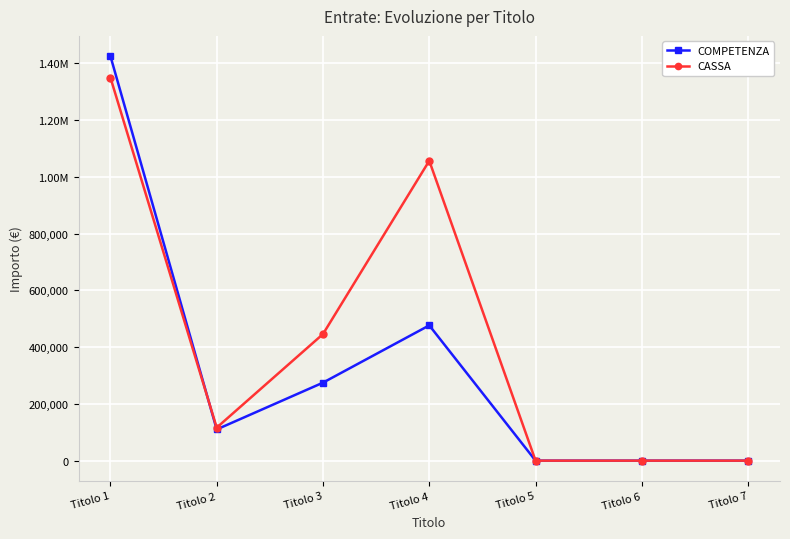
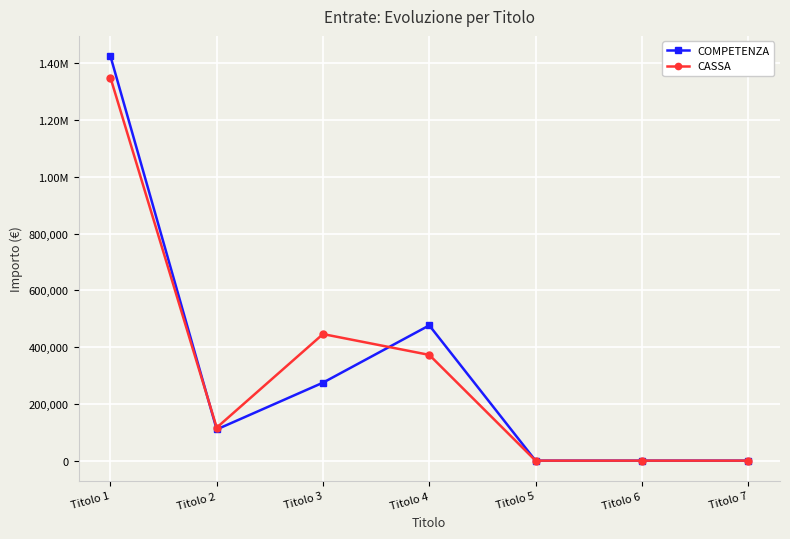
  {
    "COMPETENZA": {
      "Titolo 1": "1,430,000",
      "Titolo 3": "270,000",
      "Titolo 4": "480,000"
    },
    "CASSA": {
      "Titolo 1": "1,350,000",
      "Titolo 3": "450,000",
-     "Titolo 4": "1,060,000"
+     "Titolo 4": "370,000"
    }
  }
